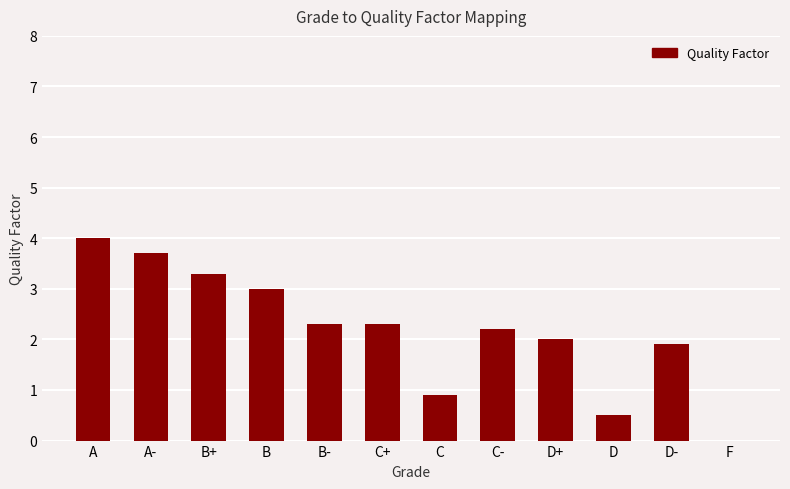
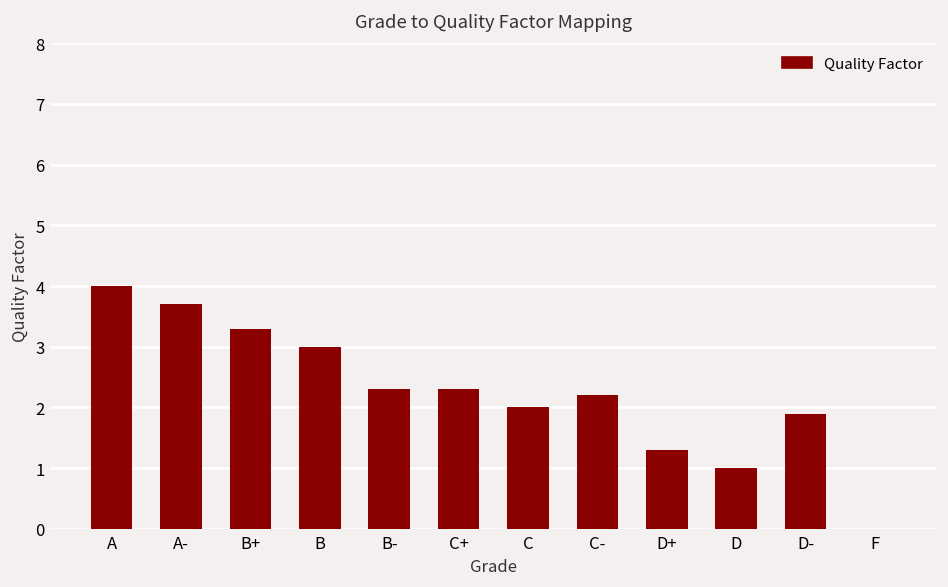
  {
    "A": 4.0,
    "A-": 3.7,
    "B+": 3.3,
    "B": 3.0,
    "B-": 2.3,
    "C+": 2.3,
-   "C": 0.9,
+   "C": 2.0,
    "C-": 2.2,
-   "D+": 2.0,
-   "D": 0.5,
+   "D+": 1.3,
+   "D": 1.0,
    "D-": 1.9,
    "F": 0.0
  }
